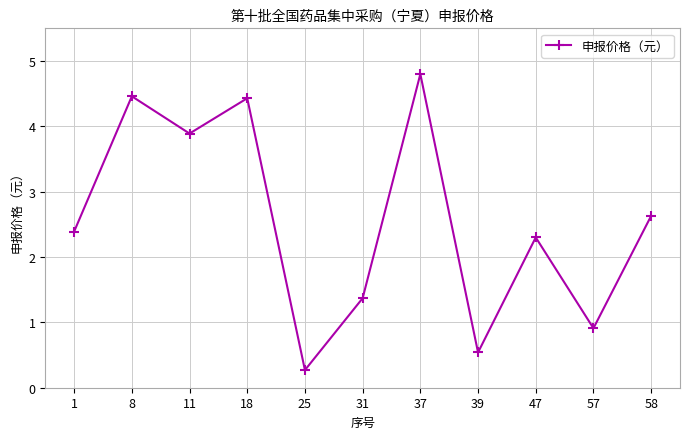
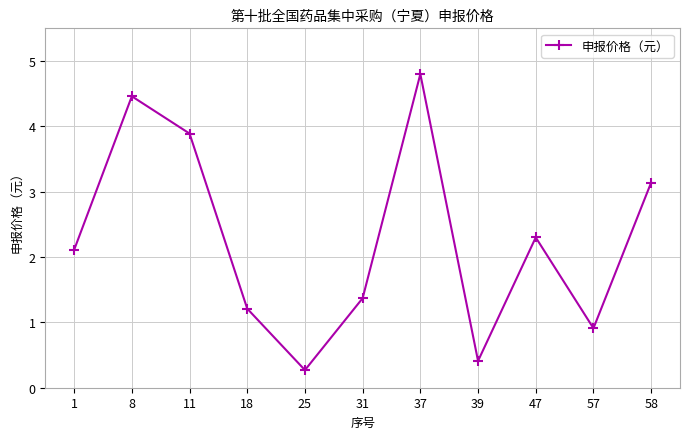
  {
-   "1": 2.4,
+   "1": 2.1,
    "8": 4.5,
    "11": 3.9,
-   "18": 4.4,
+   "18": 1.2,
    "25": 0.3,
    "31": 1.4,
    "37": 4.8,
-   "39": 0.5,
+   "39": 0.4,
    "47": 2.3,
    "57": 0.9,
-   "58": 2.6
+   "58": 3.1
  }
